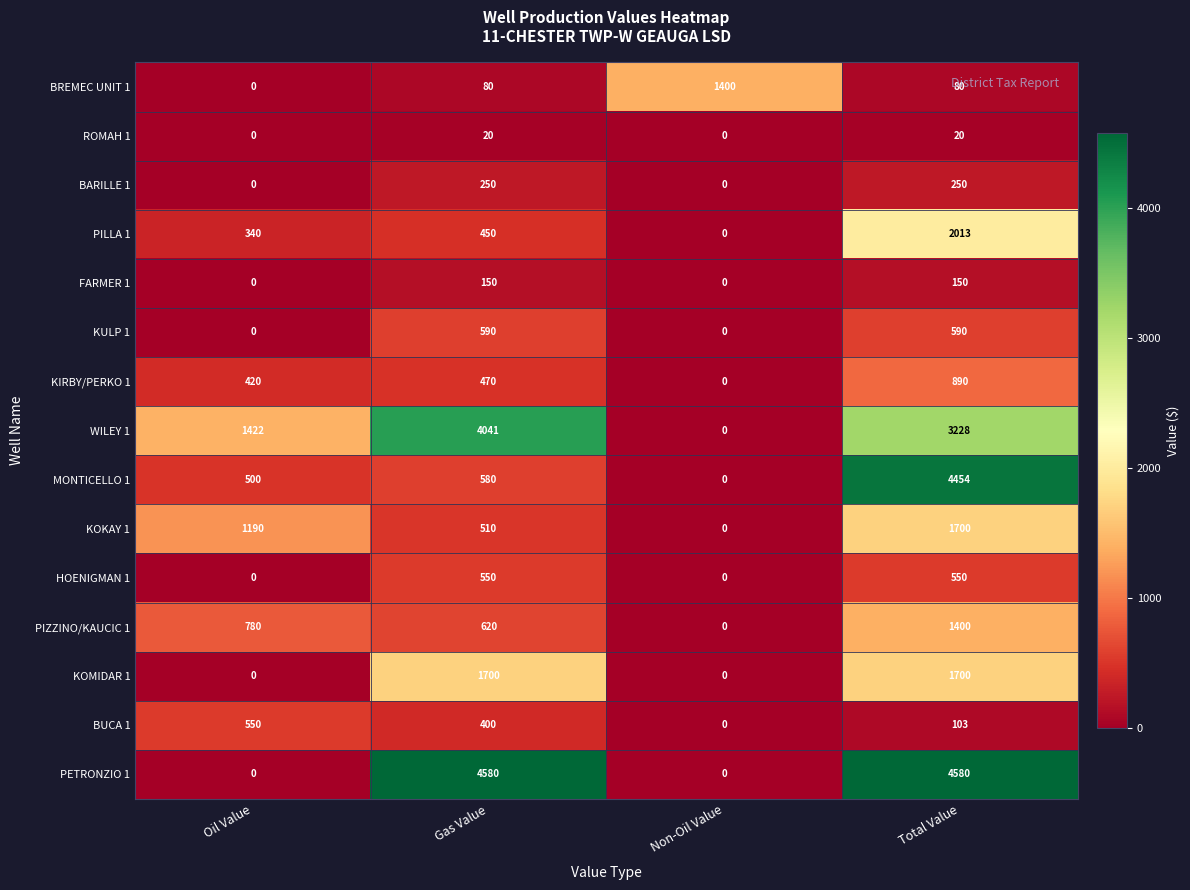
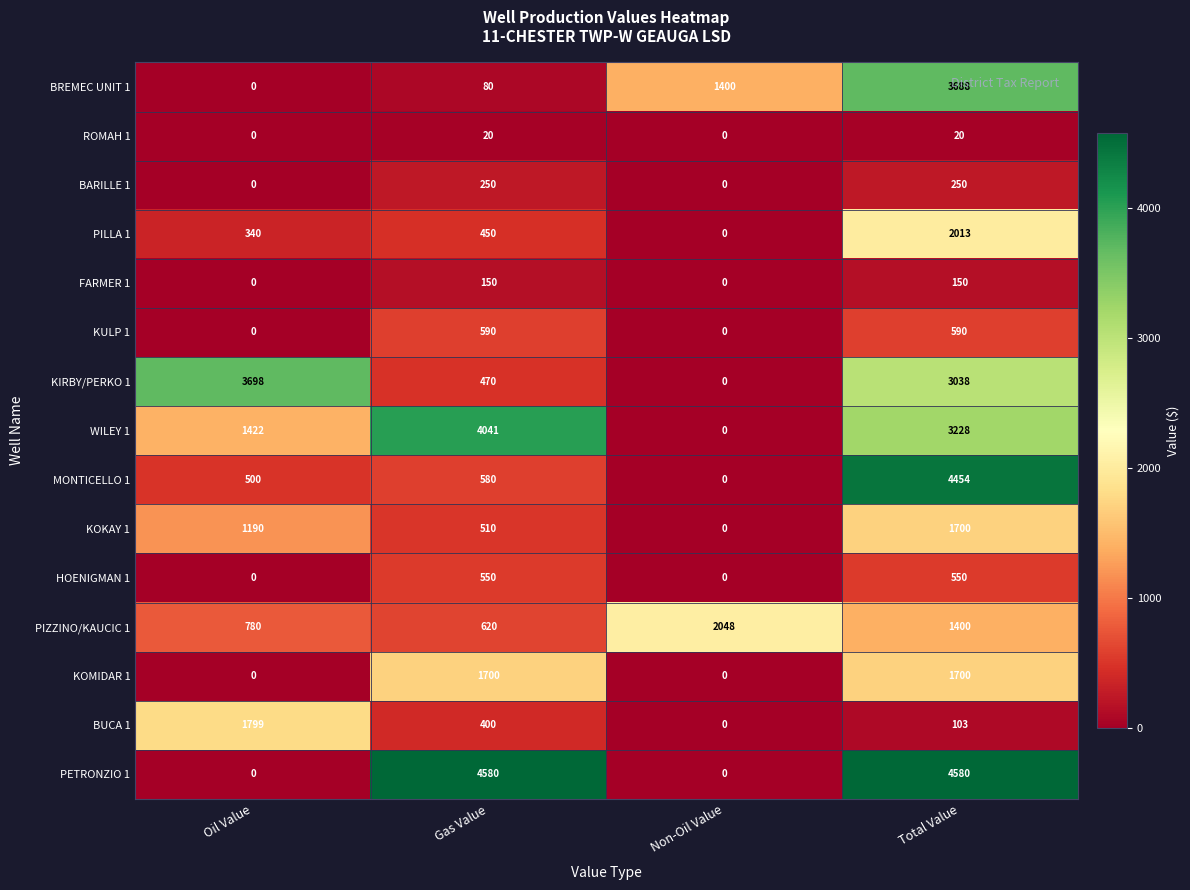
  {
    "BREMEC UNIT 1": {
      "Oil Value": 0,
      "Gas Value": 80,
      "Non-Oil Value": 1400,
-     "Total Value": 80
+     "Total Value": 3688
    },
    "ROMAH 1": {
      "Oil Value": 0,
      "Gas Value": 20,
      "Non-Oil Value": 0,
      "Total Value": 20
    },
    "BARILLE 1": {
      "Oil Value": 0,
      "Gas Value": 250,
      "Non-Oil Value": 0,
      "Total Value": 250
    },
    "PILLA 1": {
      "Oil Value": 340,
      "Gas Value": 450,
      "Non-Oil Value": 0,
      "Total Value": 2013
    },
    "FARMER 1": {
      "Oil Value": 0,
      "Gas Value": 150,
      "Non-Oil Value": 0,
      "Total Value": 150
    },
    "KULP 1": {
      "Oil Value": 0,
      "Gas Value": 590,
      "Non-Oil Value": 0,
      "Total Value": 590
    },
    "KIRBY/PERKO 1": {
-     "Oil Value": 420,
+     "Oil Value": 3698,
      "Gas Value": 470,
      "Non-Oil Value": 0,
-     "Total Value": 890
+     "Total Value": 3038
    },
    "WILEY 1": {
      "Oil Value": 1422,
      "Gas Value": 4041,
      "Non-Oil Value": 0,
      "Total Value": 3228
    },
    "MONTICELLO 1": {
      "Oil Value": 500,
      "Gas Value": 580,
      "Non-Oil Value": 0,
      "Total Value": 4454
    },
    "KOKAY 1": {
      "Oil Value": 1190,
      "Gas Value": 510,
      "Non-Oil Value": 0,
      "Total Value": 1700
    },
    "HOENIGMAN 1": {
      "Oil Value": 0,
      "Gas Value": 550,
      "Non-Oil Value": 0,
      "Total Value": 550
    },
    "PIZZINO/KAUCIC 1": {
      "Oil Value": 780,
      "Gas Value": 620,
-     "Non-Oil Value": 0,
+     "Non-Oil Value": 2048,
      "Total Value": 1400
    },
    "KOMIDAR 1": {
      "Oil Value": 0,
      "Gas Value": 1700,
      "Non-Oil Value": 0,
      "Total Value": 1700
    },
    "BUCA 1": {
-     "Oil Value": 550,
+     "Oil Value": 1799,
      "Gas Value": 400,
      "Non-Oil Value": 0,
      "Total Value": 103
    },
    "PETRONZIO 1": {
      "Oil Value": 0,
      "Gas Value": 4580,
      "Non-Oil Value": 0,
      "Total Value": 4580
    }
  }
